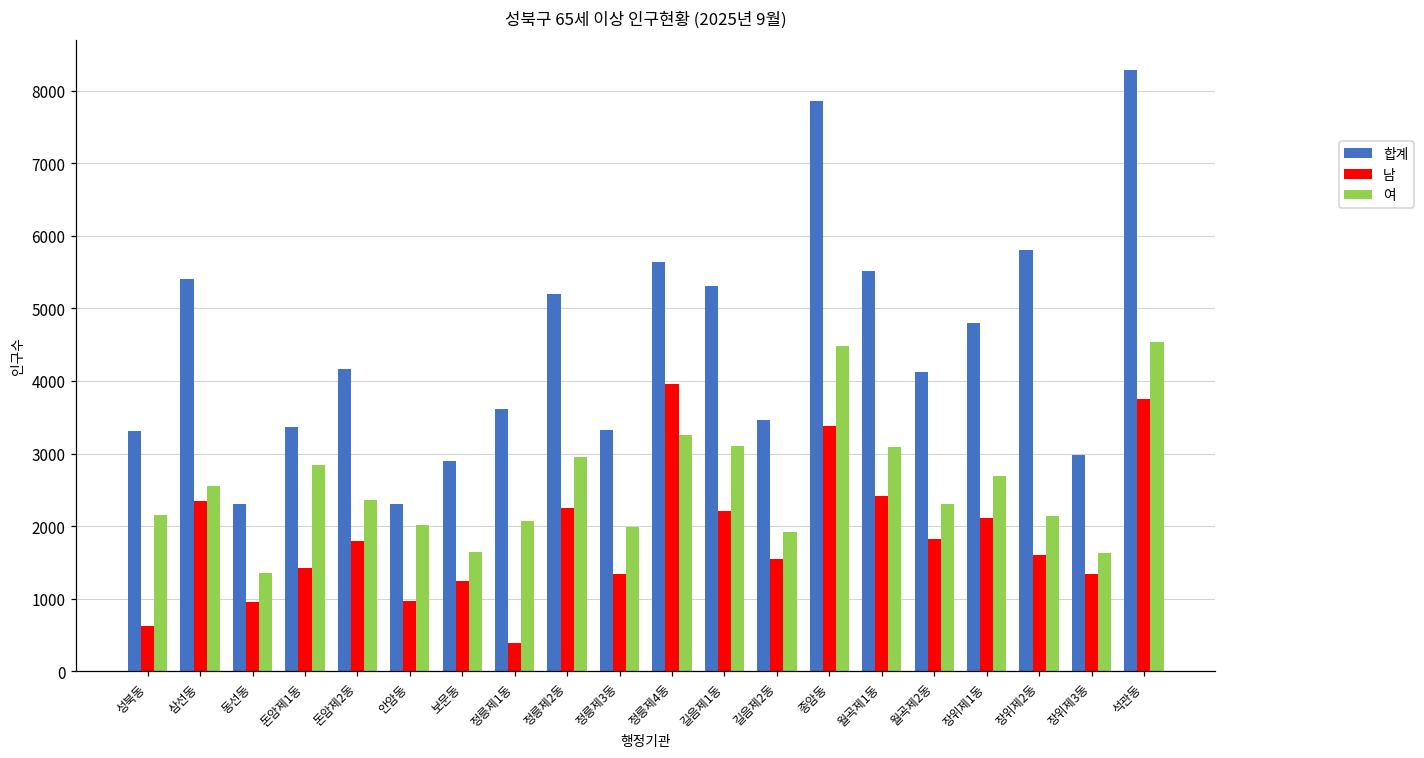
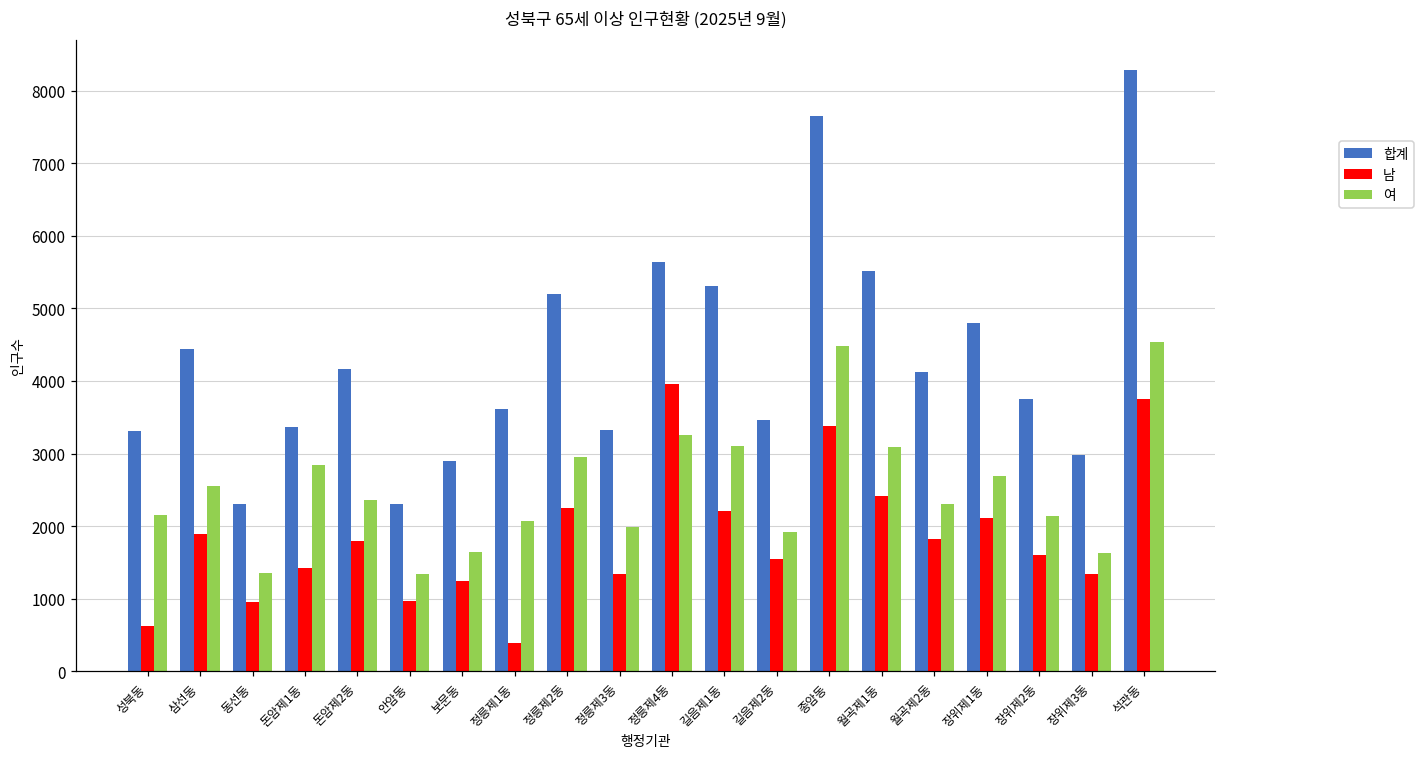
  {
    "합계": {
      "성북동": 3300,
-     "삼선동": 5400,
+     "삼선동": 4400,
      "동선동": 2300,
      "돈암제1동": 3400,
      "돈암제2동": 4200,
      "안암동": 2300,
      "보문동": 2900,
      "정릉제1동": 3600,
      "정릉제2동": 5200,
      "정릉제3동": 3300,
      "정릉제4동": 5600,
      "길음제1동": 5300,
      "길음제2동": 3500,
-     "종암동": 7900,
+     "종암동": 7700,
      "월곡제1동": 5500,
      "월곡제2동": 4100,
      "장위제1동": 4800,
-     "장위제2동": 5800,
+     "장위제2동": 3700,
      "장위제3동": 3000,
      "석관동": 8300
    },
    "남": {
      "성북동": 600,
-     "삼선동": 2300,
+     "삼선동": 1900,
      "동선동": 1000,
      "돈암제1동": 1400,
      "돈암제2동": 1800,
      "안암동": 1000,
      "보문동": 1300,
      "정릉제1동": 400,
      "정릉제2동": 2300,
      "정릉제3동": 1300,
      "정릉제4동": 4000,
      "길음제1동": 2200,
      "길음제2동": 1500,
      "종암동": 3400,
      "월곡제1동": 2400,
      "월곡제2동": 1800,
      "장위제1동": 2100,
      "장위제2동": 1600,
      "장위제3동": 1300,
      "석관동": 3700
    },
    "여": {
      "성북동": 2200,
      "삼선동": 2600,
      "동선동": 1400,
      "돈암제1동": 2800,
      "돈암제2동": 2400,
-     "안암동": 2000,
+     "안암동": 1300,
      "보문동": 1600,
      "정릉제1동": 2100,
      "정릉제2동": 2900,
      "정릉제3동": 2000,
      "정릉제4동": 3300,
      "길음제1동": 3100,
      "길음제2동": 1900,
      "종암동": 4500,
      "월곡제1동": 3100,
      "월곡제2동": 2300,
      "장위제1동": 2700,
      "장위제2동": 2100,
      "장위제3동": 1600,
      "석관동": 4500
    }
  }
